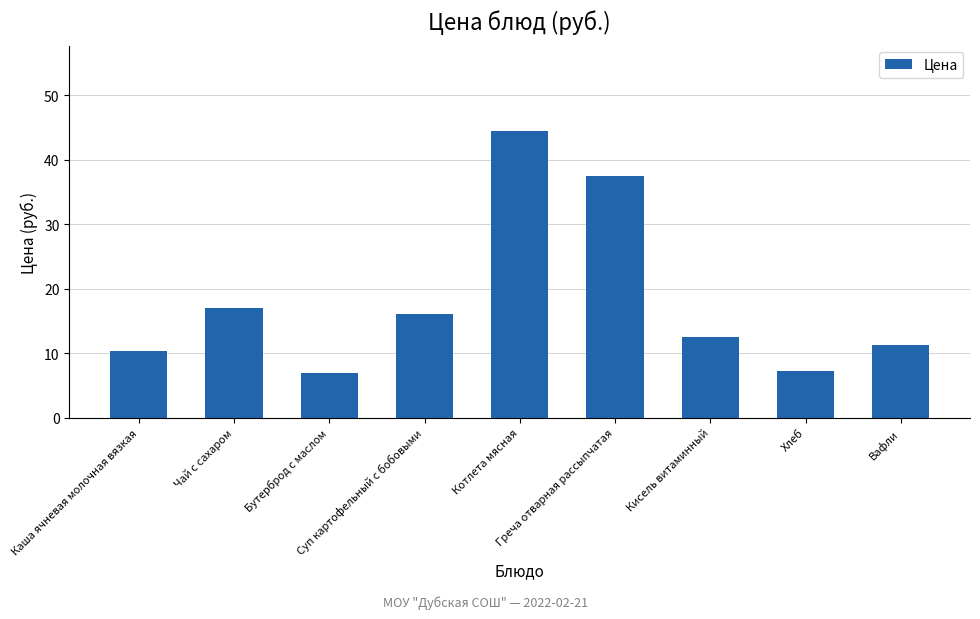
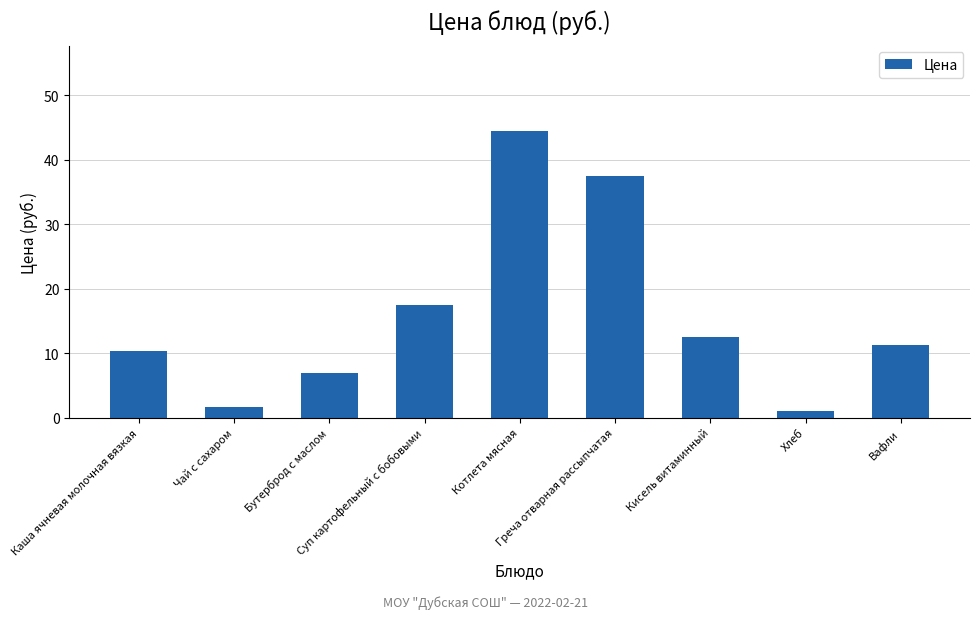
  {
    "Каша ячневая молочная вязкая": 10,
-   "Чай с сахаром": 17,
+   "Чай с сахаром": 2,
    "Бутерброд с маслом": 7,
-   "Суп картофельный с бобовыми": 16,
+   "Суп картофельный с бобовыми": 18,
    "Котлета мясная": 44,
    "Греча отварная рассыпчатая": 38,
    "Кисель витаминный": 13,
-   "Хлеб": 7,
+   "Хлеб": 1,
    "Вафли": 11
  }
